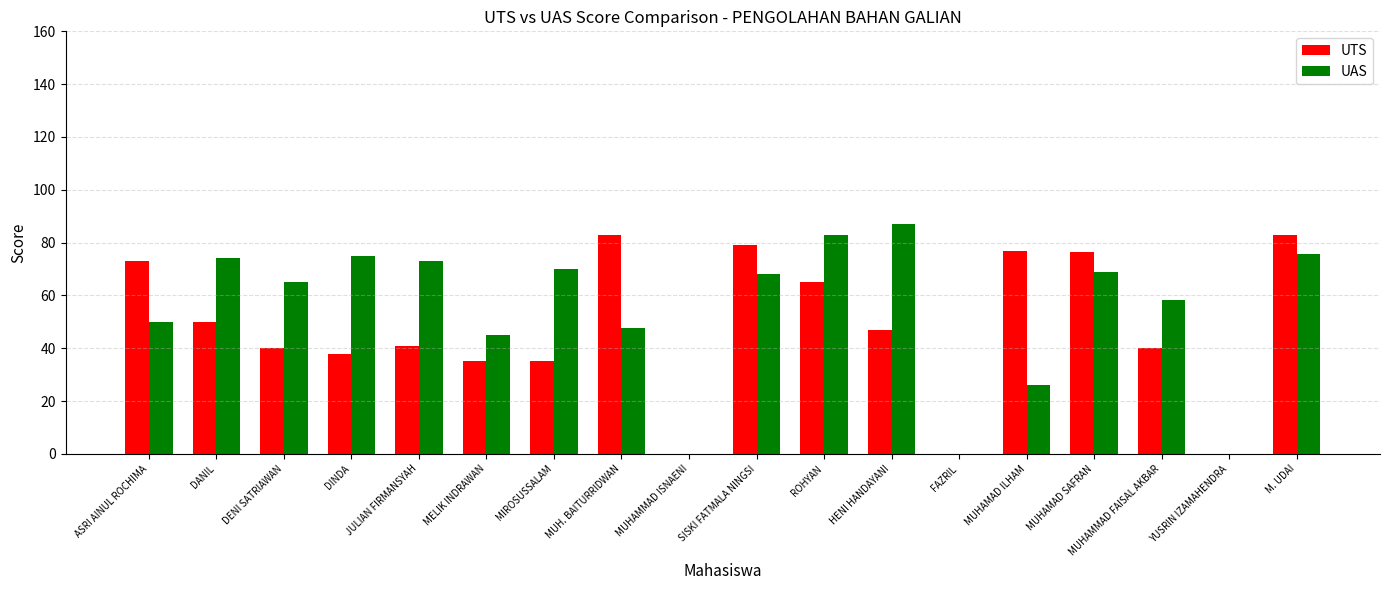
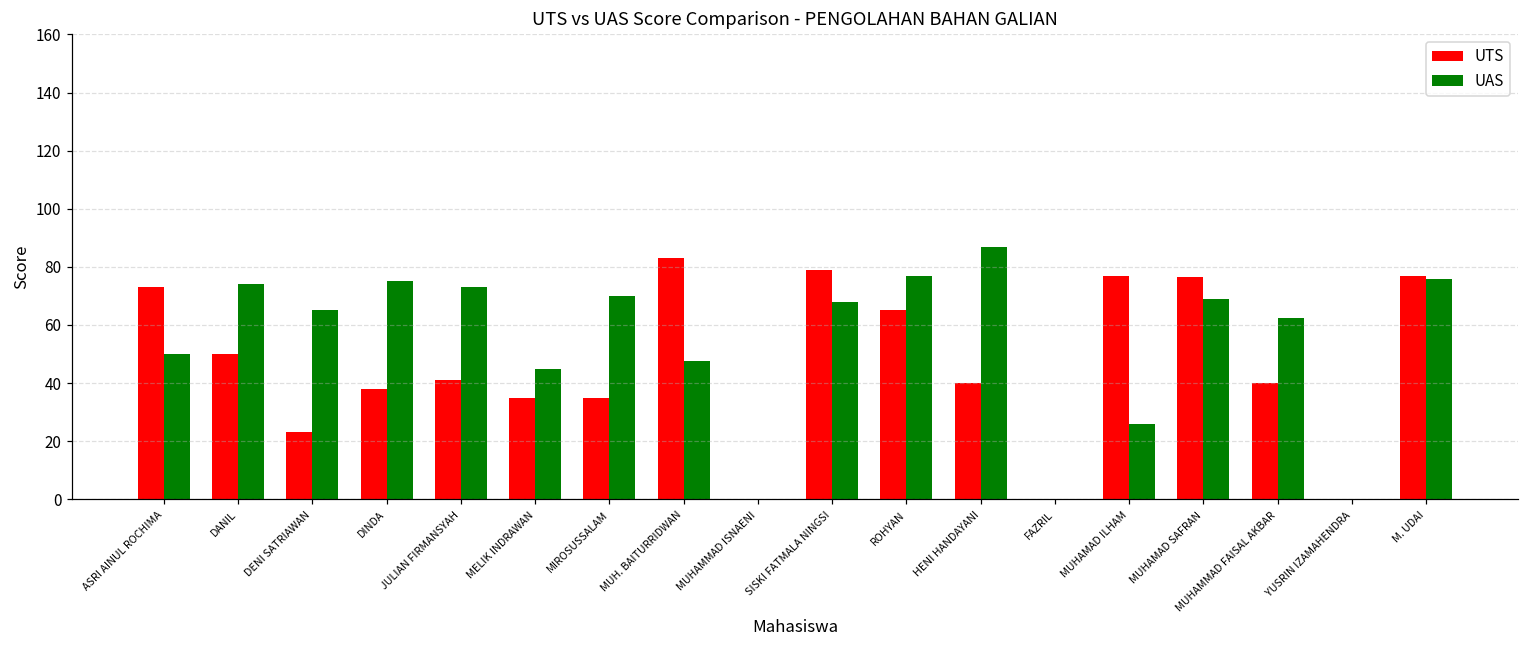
  {
    "UTS": {
      "ASRI AINUL ROCHIMA": 73,
      "DANIL": 50,
-     "DENI SATRIAWAN": 40,
+     "DENI SATRIAWAN": 23,
      "DINDA": 38,
      "JULIAN FIRMANSYAH": 41,
      "MELIK INDRAWAN": 35,
      "MIROSUSSALAM": 35,
      "MUH. BAITURRIDWAN": 83,
      "MUHAMMAD ISNAENI": 0,
      "SISKI FATMALA NINGSI": 79,
      "ROHYAN": 65,
-     "HENI HANDAYANI": 47,
+     "HENI HANDAYANI": 40,
      "FAZRIL": 0,
      "MUHAMAD ILHAM": 77,
      "MUHAMAD SAFRAN": 77,
      "MUHAMMAD FAISAL AKBAR": 40,
      "YUSRIN IZAMAHENDRA": 0,
-     "M. UDAI": 83
+     "M. UDAI": 77
    },
    "UAS": {
      "ASRI AINUL ROCHIMA": 50,
      "DANIL": 74,
      "DENI SATRIAWAN": 65,
      "DINDA": 75,
      "JULIAN FIRMANSYAH": 73,
      "MELIK INDRAWAN": 45,
      "MIROSUSSALAM": 70,
      "MUH. BAITURRIDWAN": 48,
      "MUHAMMAD ISNAENI": 0,
      "SISKI FATMALA NINGSI": 68,
-     "ROHYAN": 83,
+     "ROHYAN": 77,
      "HENI HANDAYANI": 87,
      "FAZRIL": 0,
      "MUHAMAD ILHAM": 26,
      "MUHAMAD SAFRAN": 69,
-     "MUHAMMAD FAISAL AKBAR": 58,
+     "MUHAMMAD FAISAL AKBAR": 63,
      "YUSRIN IZAMAHENDRA": 0,
      "M. UDAI": 76
    }
  }
